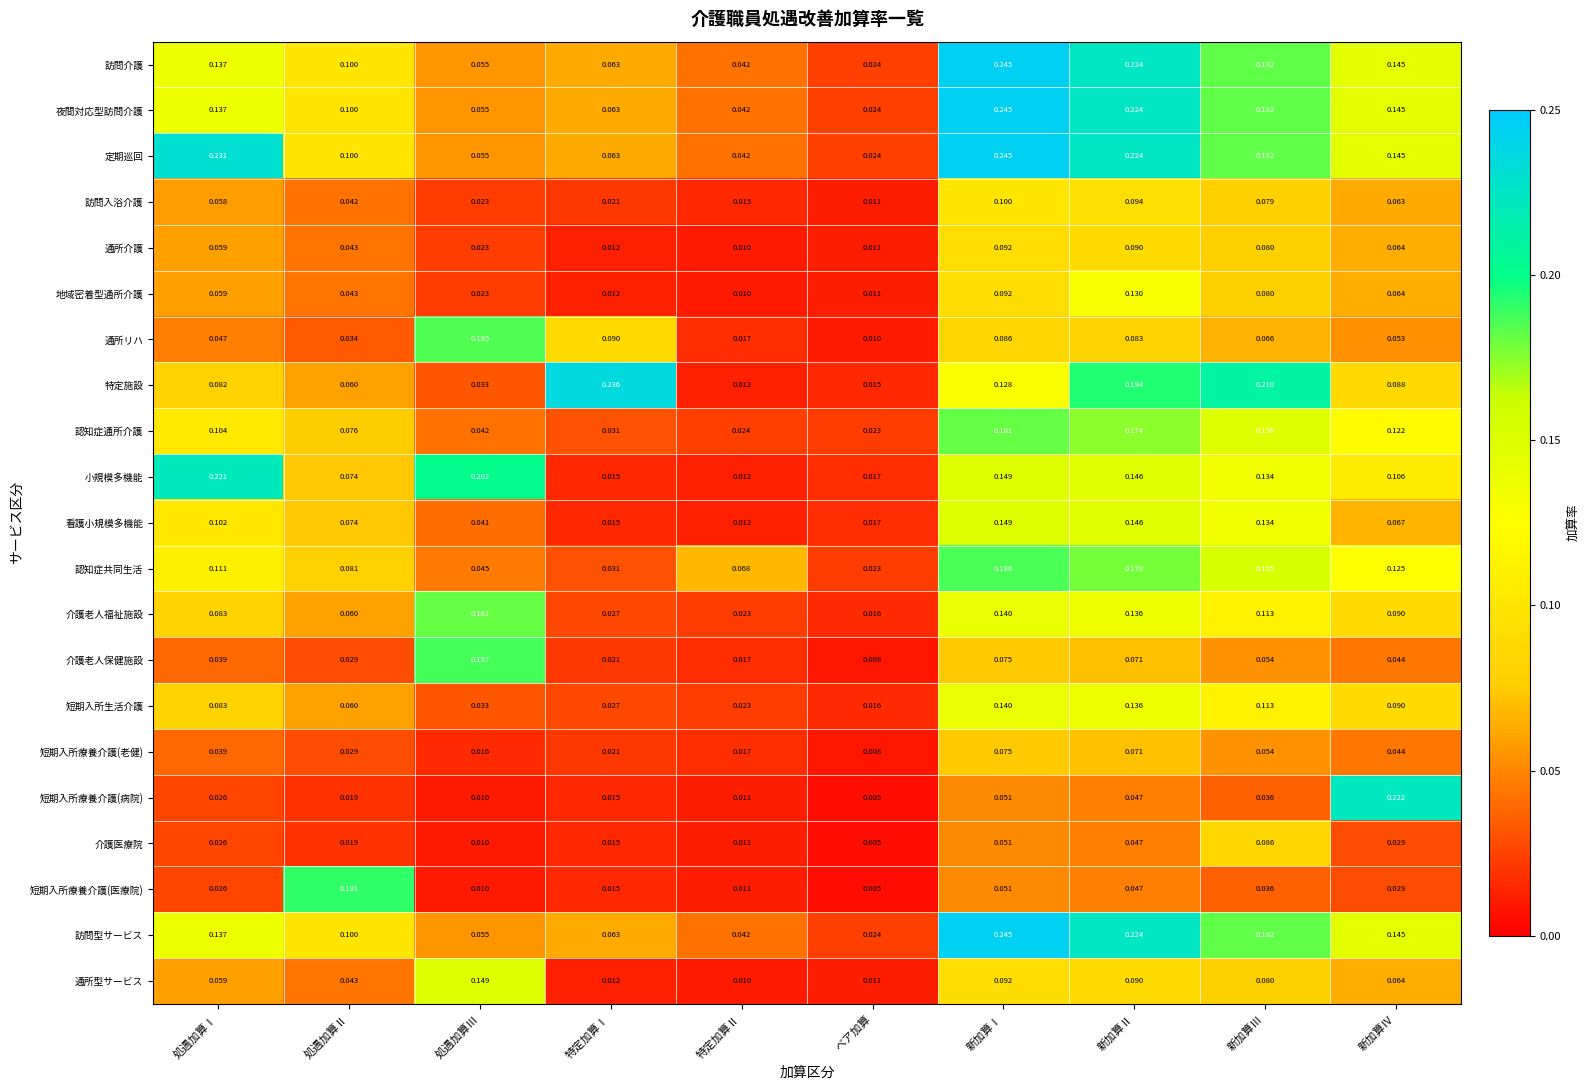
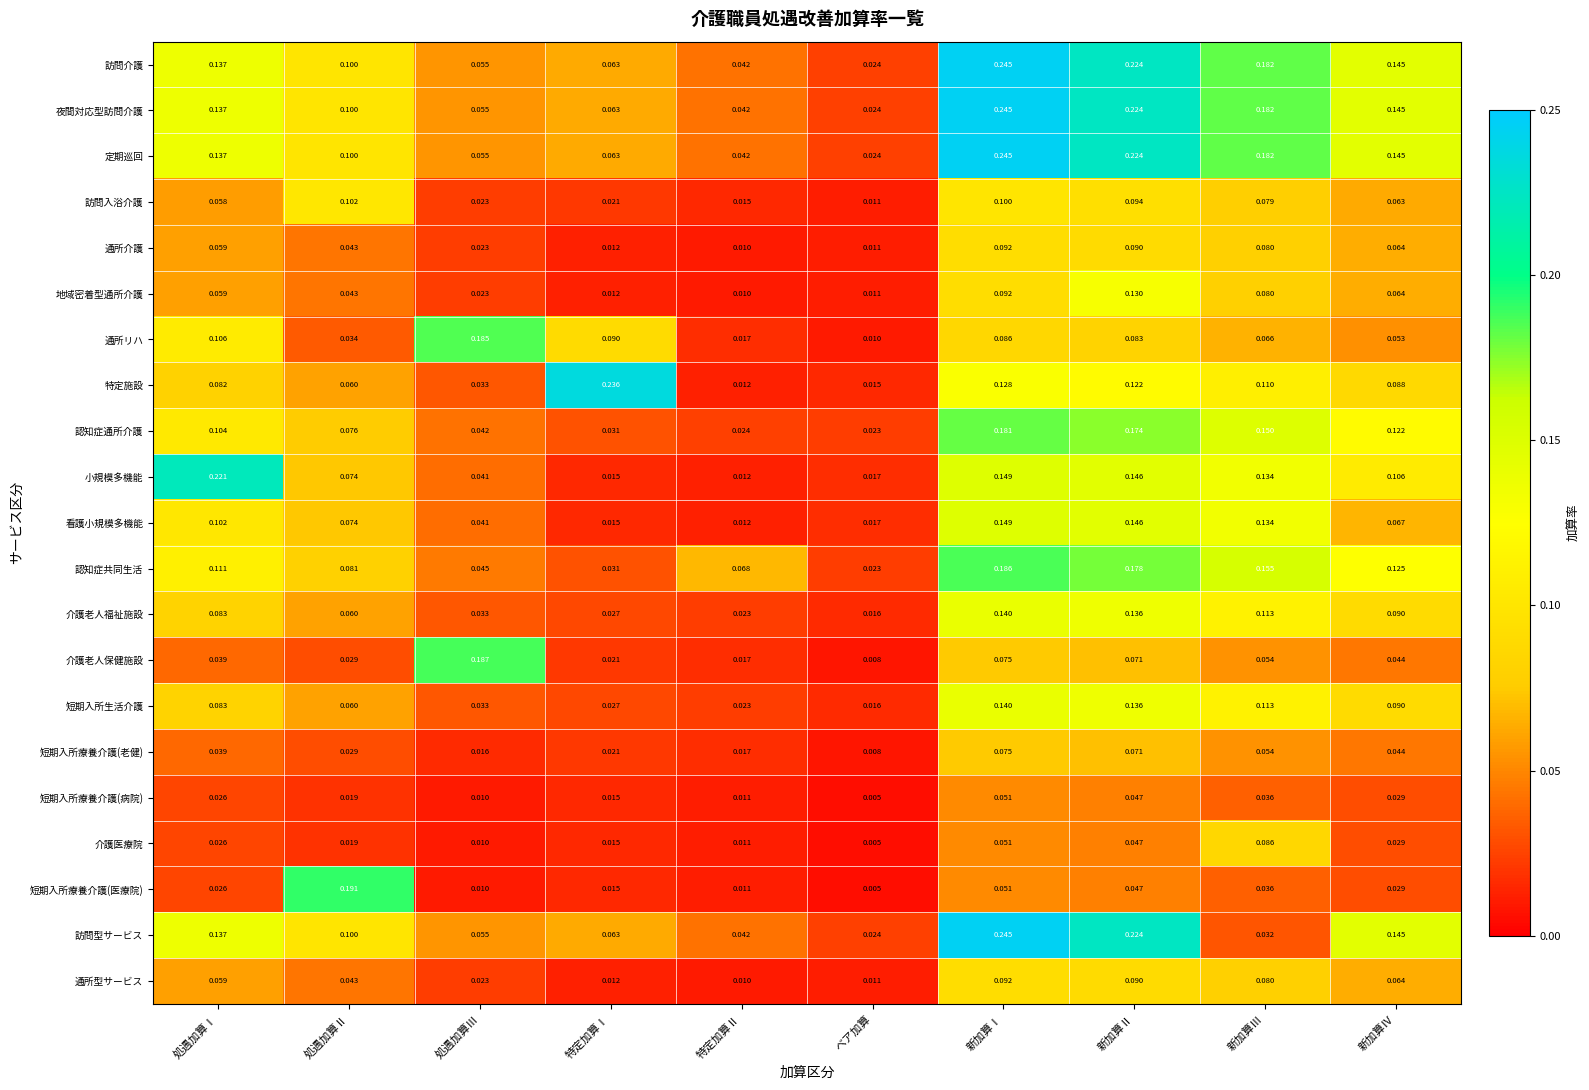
  {
    "定期巡回": {
-     "処遇加算Ⅰ": 0.231,
+     "処遇加算Ⅰ": 0.137,
      "処遇加算Ⅱ": 0.100,
      "処遇加算Ⅲ": 0.055,
      "特定加算Ⅰ": 0.063,
      "特定加算Ⅱ": 0.042,
      "ベア加算": 0.024,
      "新加算Ⅰ": 0.245,
      "新加算Ⅱ": 0.224,
      "新加算Ⅲ": 0.182,
      "新加算Ⅳ": 0.145
    },
    "訪問入浴介護": {
      "処遇加算Ⅰ": 0.058,
-     "処遇加算Ⅱ": 0.042,
+     "処遇加算Ⅱ": 0.102,
      "処遇加算Ⅲ": 0.023,
      "特定加算Ⅰ": 0.021,
      "特定加算Ⅱ": 0.015,
      "ベア加算": 0.011,
      "新加算Ⅰ": 0.100,
      "新加算Ⅱ": 0.094,
      "新加算Ⅲ": 0.079,
      "新加算Ⅳ": 0.063
    },
    "通所リハ": {
-     "処遇加算Ⅰ": 0.047,
+     "処遇加算Ⅰ": 0.106,
      "処遇加算Ⅱ": 0.034,
      "処遇加算Ⅲ": 0.185,
      "特定加算Ⅰ": 0.090,
      "特定加算Ⅱ": 0.017,
      "ベア加算": 0.010,
      "新加算Ⅰ": 0.086,
      "新加算Ⅱ": 0.083,
      "新加算Ⅲ": 0.066,
      "新加算Ⅳ": 0.053
    },
    "特定施設": {
      "処遇加算Ⅰ": 0.082,
      "処遇加算Ⅱ": 0.060,
      "処遇加算Ⅲ": 0.033,
      "特定加算Ⅰ": 0.236,
      "特定加算Ⅱ": 0.012,
      "ベア加算": 0.015,
      "新加算Ⅰ": 0.128,
-     "新加算Ⅱ": 0.194,
-     "新加算Ⅲ": 0.210,
+     "新加算Ⅱ": 0.122,
+     "新加算Ⅲ": 0.110,
      "新加算Ⅳ": 0.088
    },
    "小規模多機能": {
      "処遇加算Ⅰ": 0.221,
      "処遇加算Ⅱ": 0.074,
-     "処遇加算Ⅲ": 0.202,
+     "処遇加算Ⅲ": 0.041,
      "特定加算Ⅰ": 0.015,
      "特定加算Ⅱ": 0.012,
      "ベア加算": 0.017,
      "新加算Ⅰ": 0.149,
      "新加算Ⅱ": 0.146,
      "新加算Ⅲ": 0.134,
      "新加算Ⅳ": 0.106
    },
    "介護老人福祉施設": {
      "処遇加算Ⅰ": 0.083,
      "処遇加算Ⅱ": 0.060,
-     "処遇加算Ⅲ": 0.181,
+     "処遇加算Ⅲ": 0.033,
      "特定加算Ⅰ": 0.027,
      "特定加算Ⅱ": 0.023,
      "ベア加算": 0.016,
      "新加算Ⅰ": 0.140,
      "新加算Ⅱ": 0.136,
      "新加算Ⅲ": 0.113,
      "新加算Ⅳ": 0.090
    },
    "短期入所療養介護(病院)": {
      "処遇加算Ⅰ": 0.026,
      "処遇加算Ⅱ": 0.019,
      "処遇加算Ⅲ": 0.010,
      "特定加算Ⅰ": 0.015,
      "特定加算Ⅱ": 0.011,
      "ベア加算": 0.005,
      "新加算Ⅰ": 0.051,
      "新加算Ⅱ": 0.047,
      "新加算Ⅲ": 0.036,
-     "新加算Ⅳ": 0.222
+     "新加算Ⅳ": 0.029
    },
    "訪問型サービス": {
      "処遇加算Ⅰ": 0.137,
      "処遇加算Ⅱ": 0.100,
      "処遇加算Ⅲ": 0.055,
      "特定加算Ⅰ": 0.063,
      "特定加算Ⅱ": 0.042,
      "ベア加算": 0.024,
      "新加算Ⅰ": 0.245,
      "新加算Ⅱ": 0.224,
-     "新加算Ⅲ": 0.182,
+     "新加算Ⅲ": 0.032,
      "新加算Ⅳ": 0.145
    },
    "通所型サービス": {
      "処遇加算Ⅰ": 0.059,
      "処遇加算Ⅱ": 0.043,
-     "処遇加算Ⅲ": 0.149,
+     "処遇加算Ⅲ": 0.023,
      "特定加算Ⅰ": 0.012,
      "特定加算Ⅱ": 0.010,
      "ベア加算": 0.011,
      "新加算Ⅰ": 0.092,
      "新加算Ⅱ": 0.090,
      "新加算Ⅲ": 0.080,
      "新加算Ⅳ": 0.064
    }
  }
